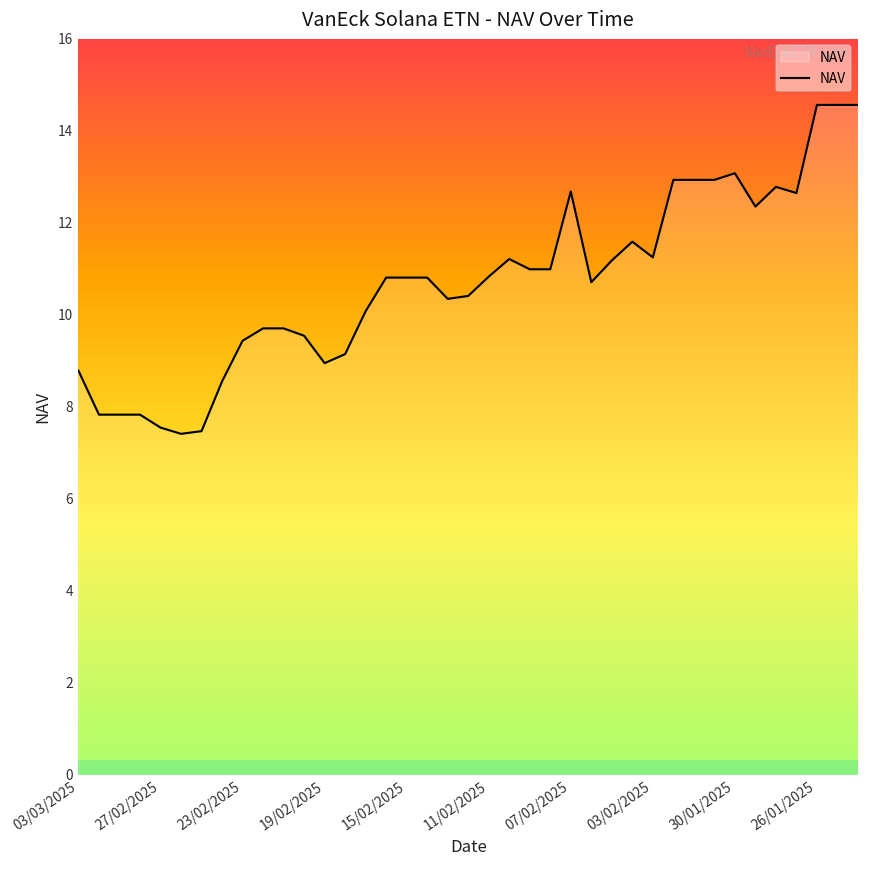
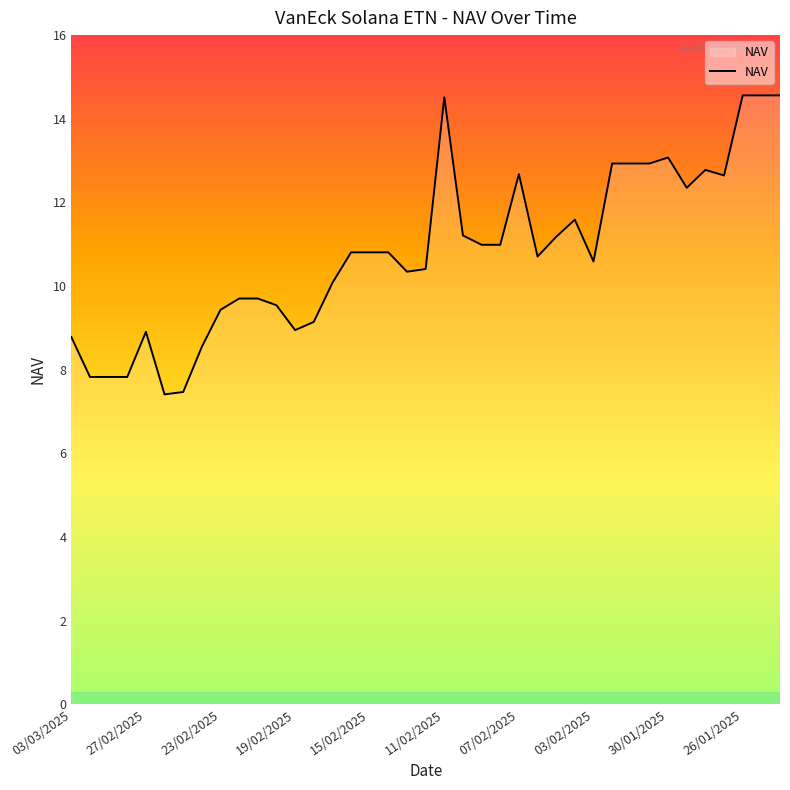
  {
    "03/03/2025": 8.8,
-   "27/02/2025": 7.5,
+   "27/02/2025": 8.9,
    "23/02/2025": 9.4,
    "19/02/2025": 8.9,
    "15/02/2025": 10.8,
-   "11/02/2025": 10.8,
+   "11/02/2025": 14.5,
    "07/02/2025": 12.7,
-   "03/02/2025": 11.2,
+   "03/02/2025": 10.6,
    "30/01/2025": 13.1,
    "26/01/2025": 14.6
  }
